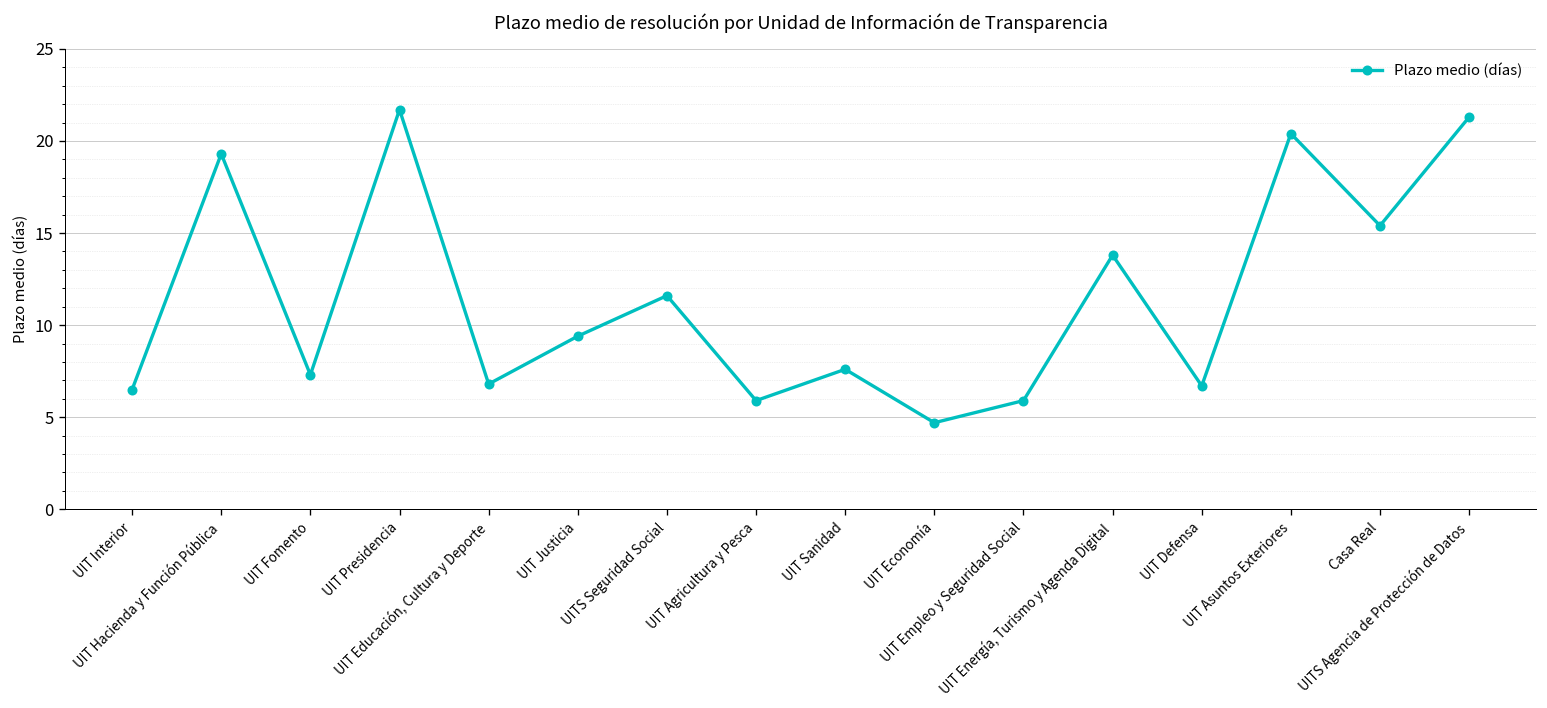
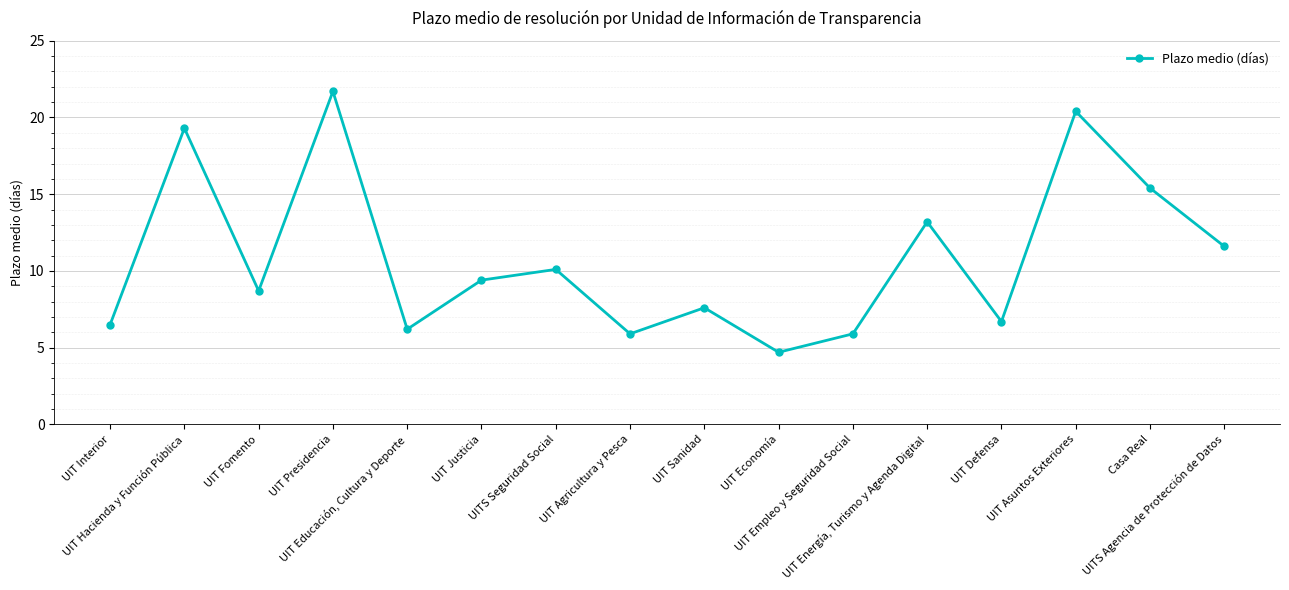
  {
    "UIT Interior": 6.5,
    "UIT Hacienda y Función Pública": 19.3,
-   "UIT Fomento": 7.3,
+   "UIT Fomento": 8.7,
    "UIT Presidencia": 21.7,
-   "UIT Educación, Cultura y Deporte": 6.8,
+   "UIT Educación, Cultura y Deporte": 6.2,
    "UIT Justicia": 9.4,
-   "UITS Seguridad Social": 11.6,
+   "UITS Seguridad Social": 10.1,
    "UIT Agricultura y Pesca": 5.9,
    "UIT Sanidad": 7.6,
    "UIT Economía": 4.7,
    "UIT Empleo y Seguridad Social": 5.9,
-   "UIT Energía, Turismo y Agenda Digital": 13.8,
+   "UIT Energía, Turismo y Agenda Digital": 13.2,
    "UIT Defensa": 6.7,
    "UIT Asuntos Exteriores": 20.4,
    "Casa Real": 15.4,
-   "UITS Agencia de Protección de Datos": 21.3
+   "UITS Agencia de Protección de Datos": 11.6
  }
